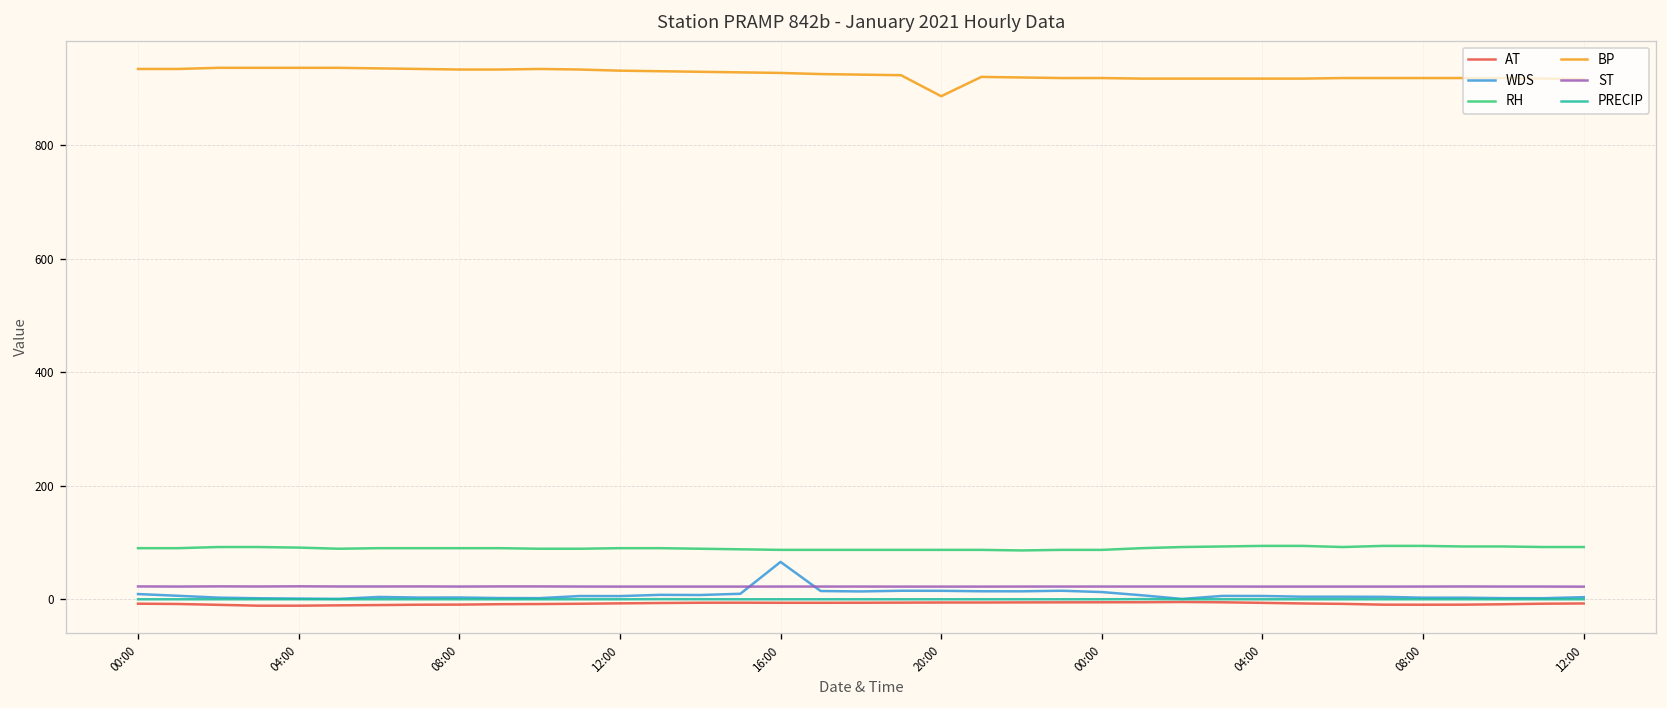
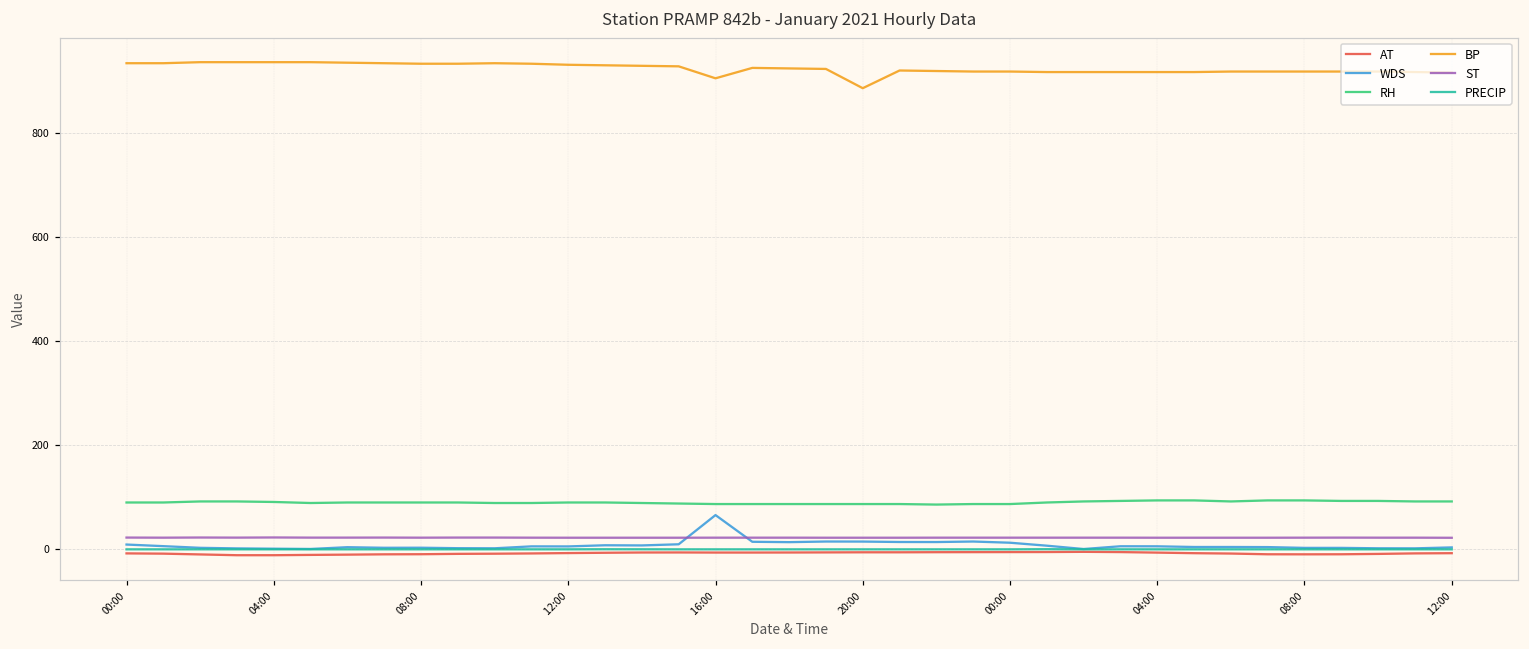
  {
    "AT": {
      "16:00": -10,
      "20:00": -10
    },
    "WDS": {
      "16:00": 70,
      "20:00": 10
    },
    "BP": {
-     "16:00": 930,
+     "16:00": 910,
      "20:00": 890
    },
    "ST": {
      "16:00": 20,
      "20:00": 20
    }
  }
